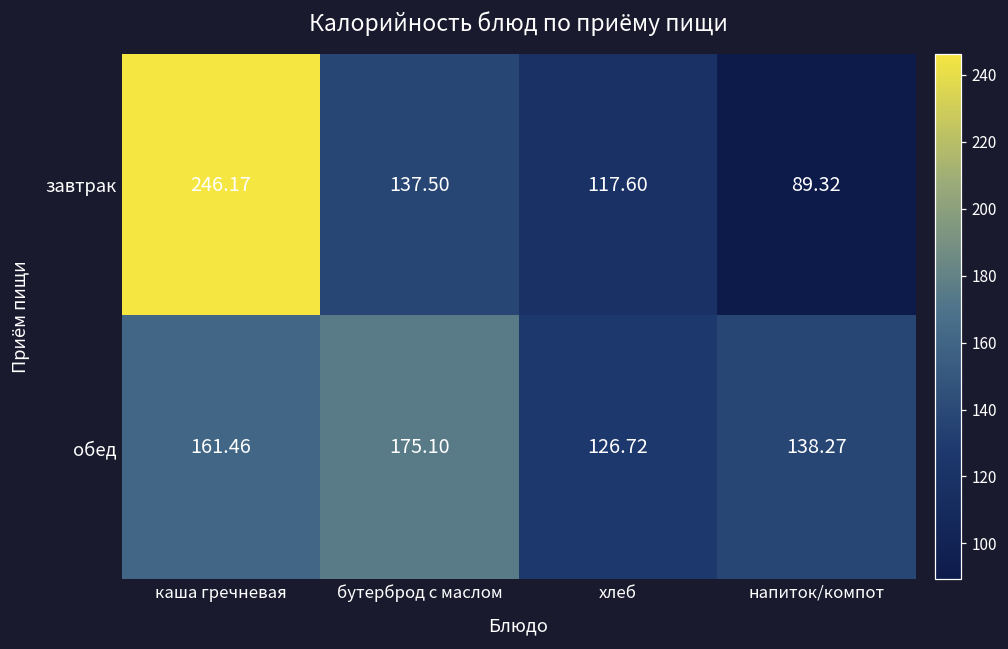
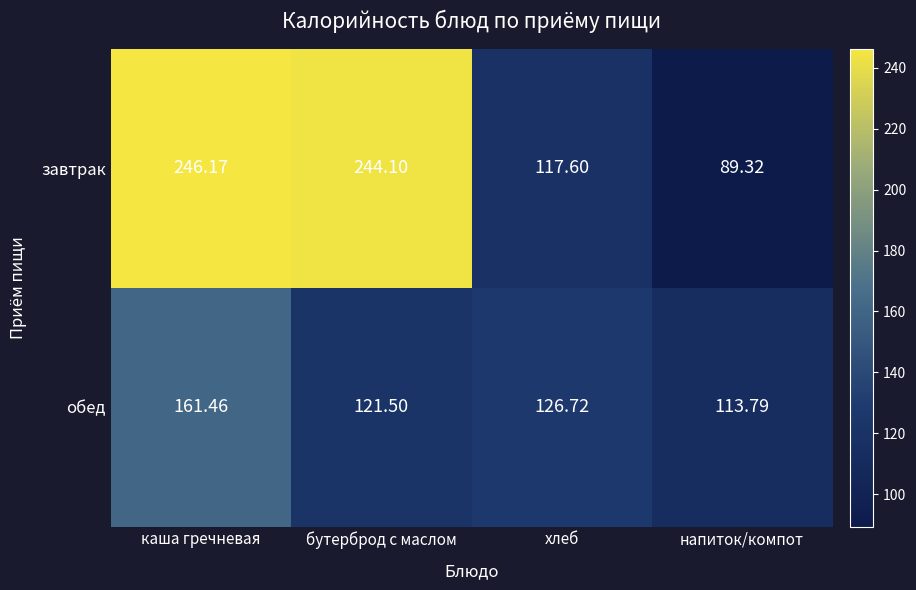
  {
    "завтрак": {
      "каша гречневая": 246.17,
-     "бутерброд с маслом": 137.50,
+     "бутерброд с маслом": 244.10,
      "хлеб": 117.60,
      "напиток/компот": 89.32
    },
    "обед": {
      "каша гречневая": 161.46,
-     "бутерброд с маслом": 175.10,
+     "бутерброд с маслом": 121.50,
      "хлеб": 126.72,
-     "напиток/компот": 138.27
+     "напиток/компот": 113.79
    }
  }
